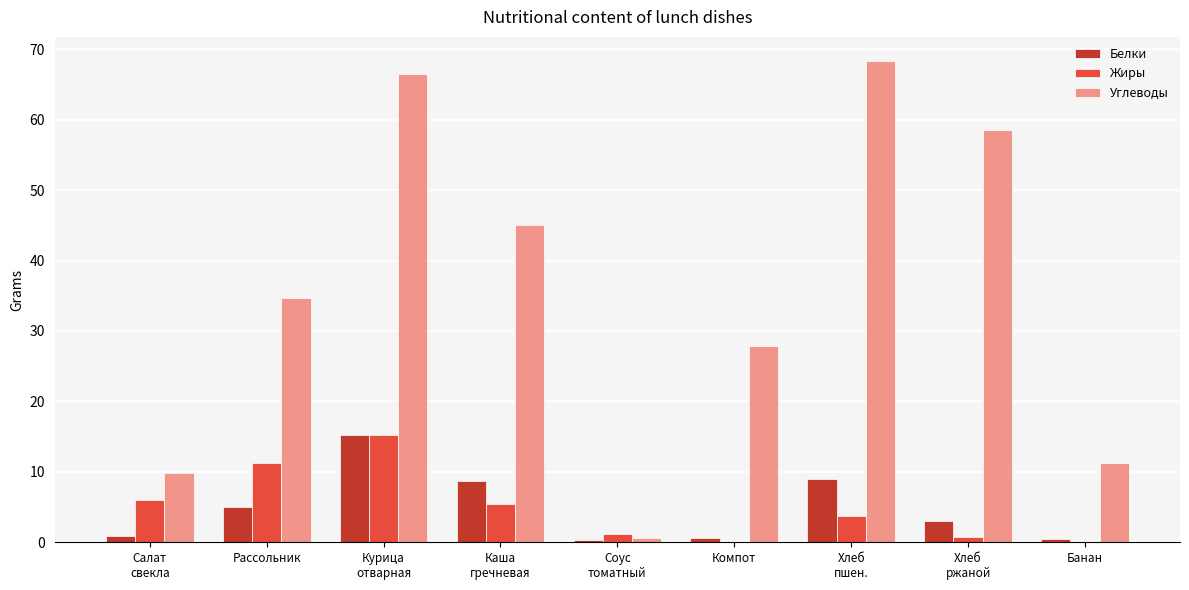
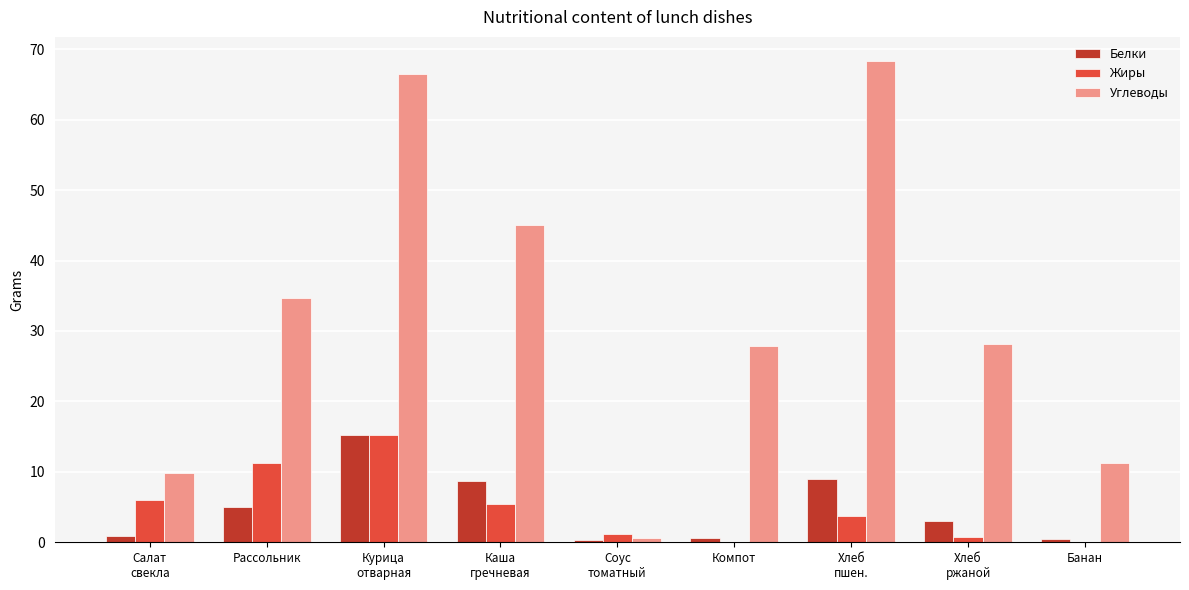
  {
    "Углеводы": {
      "Салат свекла": 10,
      "Рассольник": 35,
      "Курица отварная": 67,
      "Каша гречневая": 45,
      "Соус томатный": 1,
      "Компот": 28,
      "Хлеб пшен.": 68,
-     "Хлеб ржаной": 59,
+     "Хлеб ржаной": 28,
      "Банан": 11
    }
  }
